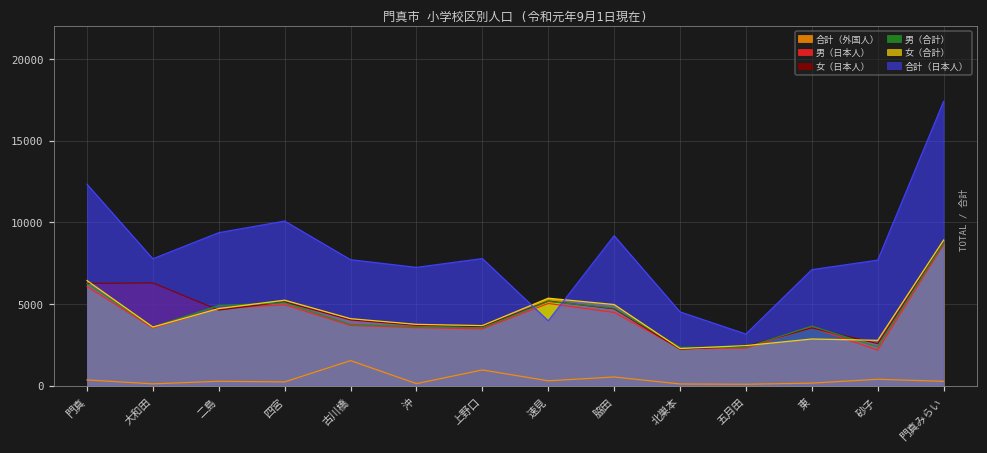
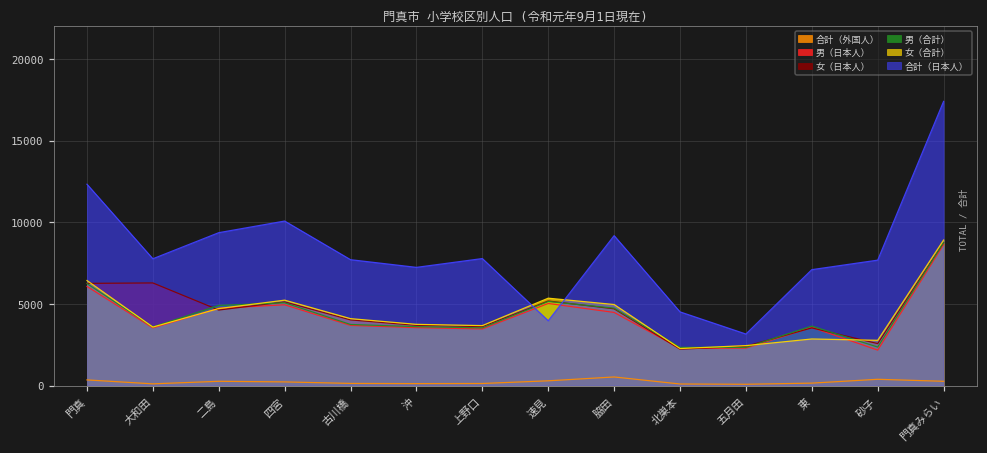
  {
    "合計（外国人）": {
      "門真": 300,
      "大和田": 100,
      "二島": 300,
      "四宮": 200,
-     "古川橋": 1500,
+     "古川橋": 100,
      "沖": 100,
-     "上野口": 1000,
+     "上野口": 100,
      "速見": 300,
      "脇田": 500,
      "北巣本": 100,
      "五月田": 100,
      "東": 200,
      "砂子": 400,
      "門真みらい": 300
    },
    "男（日本人）": {
      "門真": 6100,
      "脇田": 4500,
      "砂子": 2200
    },
    "女（日本人）": {
      "大和田": 6300,
      "砂子": 2600
    },
    "男（合計）": {
      "二島": 4900,
      "砂子": 2400
    },
    "女（合計）": {
      "門真": 6400,
      "速見": 5400,
      "脇田": 5000,
      "東": 2900,
      "砂子": 2800
    },
    "合計（日本人）": {
      "門真": 12300,
      "大和田": 7800,
      "二島": 9400,
      "四宮": 10100,
      "古川橋": 7700,
      "沖": 7200,
      "上野口": 7800,
      "速見": 4000,
      "脇田": 9200,
      "北巣本": 4500,
      "五月田": 3200,
      "東": 7100,
      "砂子": 7700,
      "門真みらい": 17400
    }
  }
